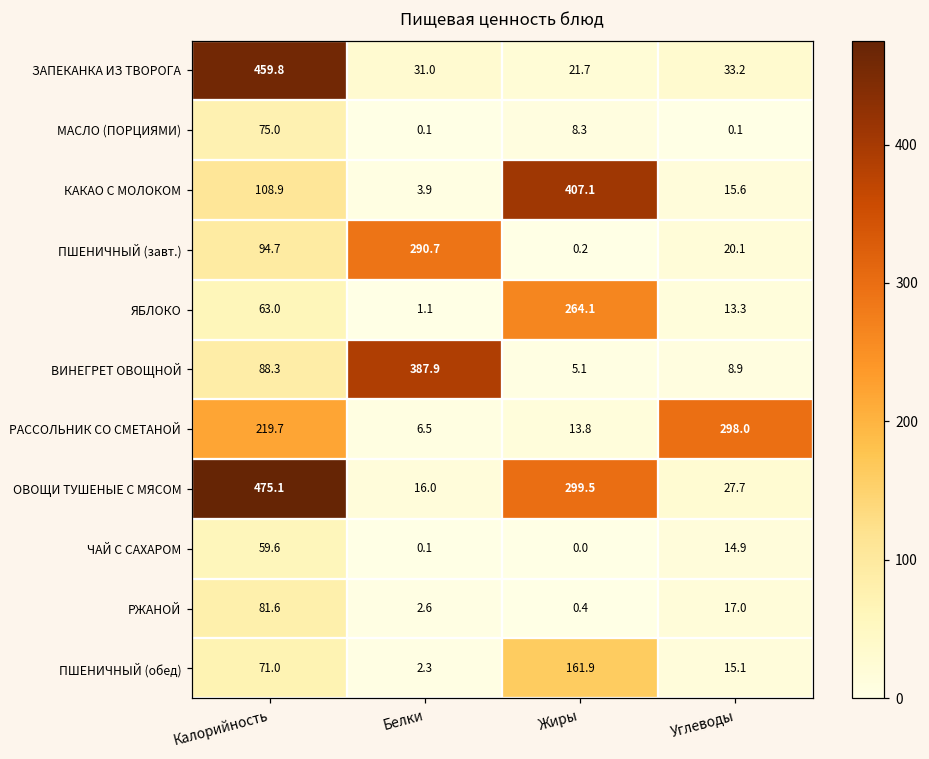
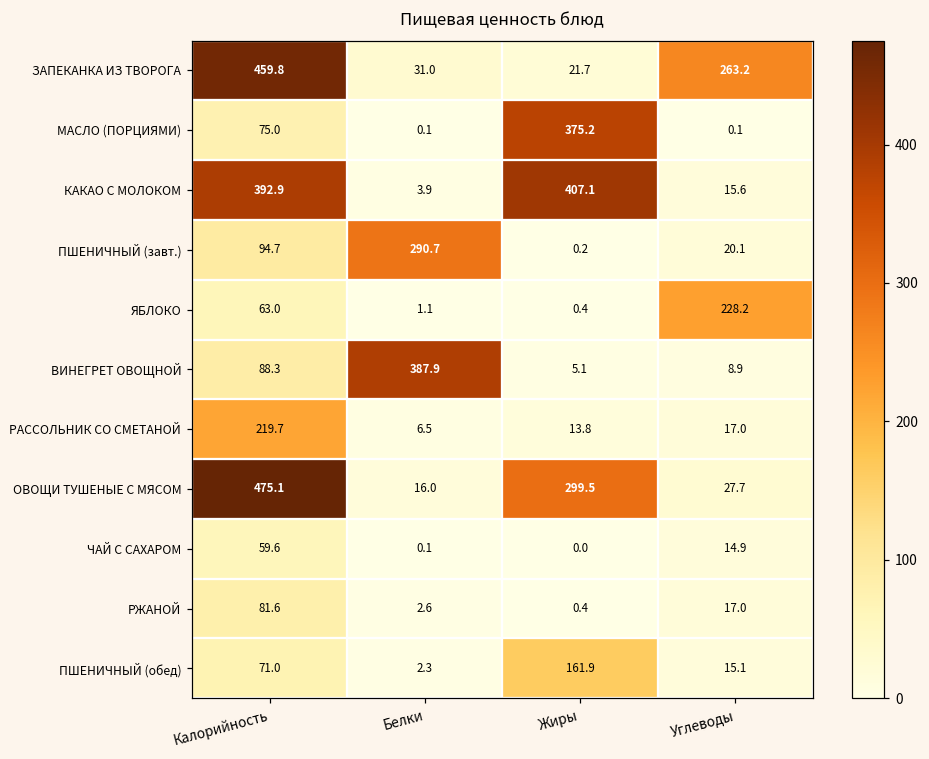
  {
    "ЗАПЕКАНКА ИЗ ТВОРОГА": {
      "Калорийность": 459.8,
      "Белки": 31.0,
      "Жиры": 21.7,
-     "Углеводы": 33.2
+     "Углеводы": 263.2
    },
    "МАСЛО (ПОРЦИЯМИ)": {
      "Калорийность": 75.0,
      "Белки": 0.1,
-     "Жиры": 8.3,
+     "Жиры": 375.2,
      "Углеводы": 0.1
    },
    "КАКАО С МОЛОКОМ": {
-     "Калорийность": 108.9,
+     "Калорийность": 392.9,
      "Белки": 3.9,
      "Жиры": 407.1,
      "Углеводы": 15.6
    },
    "ПШЕНИЧНЫЙ (завт.)": {
      "Калорийность": 94.7,
      "Белки": 290.7,
      "Жиры": 0.2,
      "Углеводы": 20.1
    },
    "ЯБЛОКО": {
      "Калорийность": 63.0,
      "Белки": 1.1,
-     "Жиры": 264.1,
-     "Углеводы": 13.3
+     "Жиры": 0.4,
+     "Углеводы": 228.2
    },
    "ВИНЕГРЕТ ОВОЩНОЙ": {
      "Калорийность": 88.3,
      "Белки": 387.9,
      "Жиры": 5.1,
      "Углеводы": 8.9
    },
    "РАССОЛЬНИК СО СМЕТАНОЙ": {
      "Калорийность": 219.7,
      "Белки": 6.5,
      "Жиры": 13.8,
-     "Углеводы": 298.0
+     "Углеводы": 17.0
    },
    "ОВОЩИ ТУШЕНЫЕ С МЯСОМ": {
      "Калорийность": 475.1,
      "Белки": 16.0,
      "Жиры": 299.5,
      "Углеводы": 27.7
    },
    "ЧАЙ С САХАРОМ": {
      "Калорийность": 59.6,
      "Белки": 0.1,
      "Жиры": 0.0,
      "Углеводы": 14.9
    },
    "РЖАНОЙ": {
      "Калорийность": 81.6,
      "Белки": 2.6,
      "Жиры": 0.4,
      "Углеводы": 17.0
    },
    "ПШЕНИЧНЫЙ (обед)": {
      "Калорийность": 71.0,
      "Белки": 2.3,
      "Жиры": 161.9,
      "Углеводы": 15.1
    }
  }
